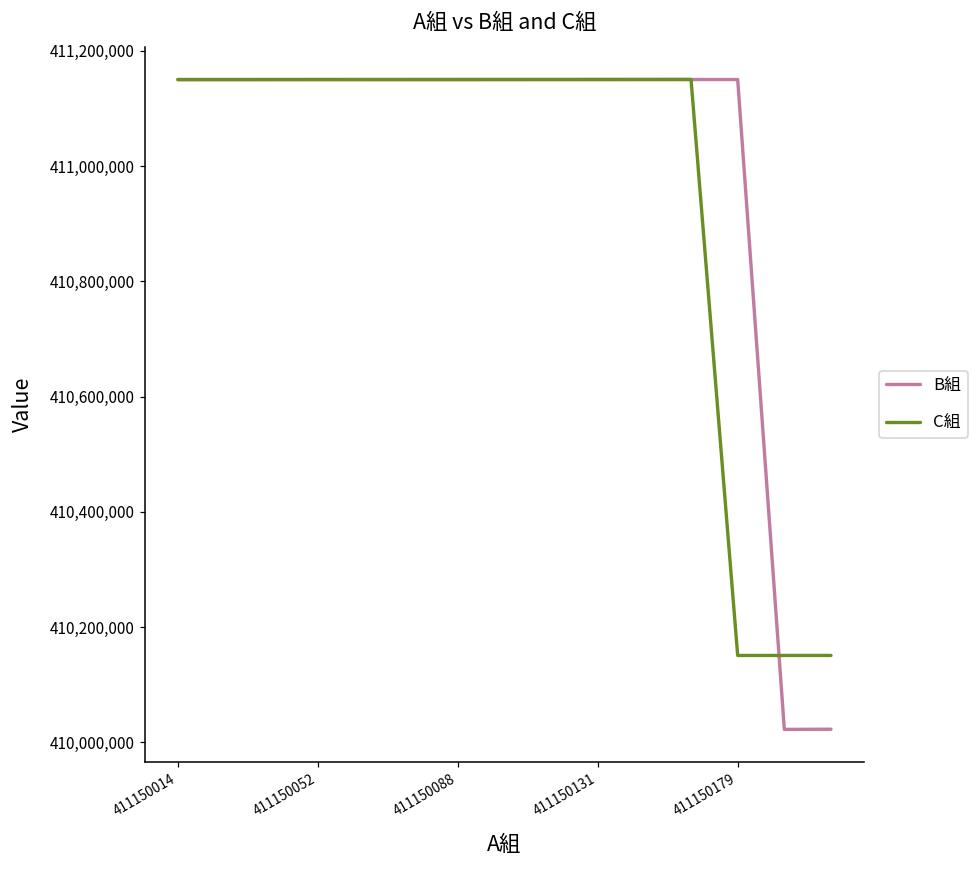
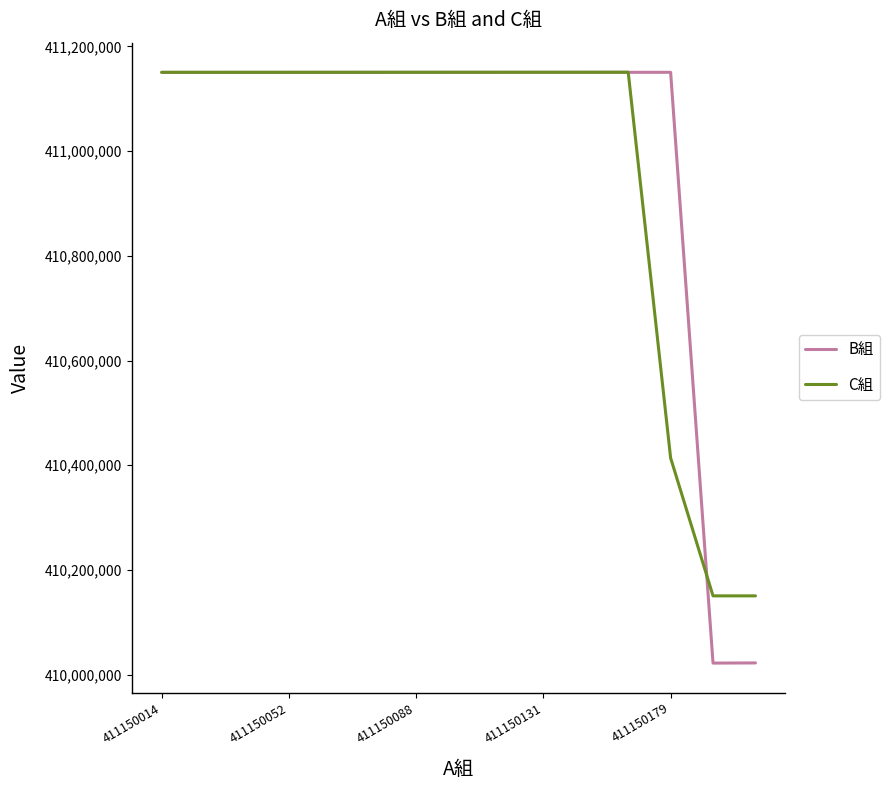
  {
    "B組": {
      "411150179": "411,150,000"
    },
    "C組": {
-     "411150179": "410,150,000"
+     "411150179": "410,410,000"
    }
  }
